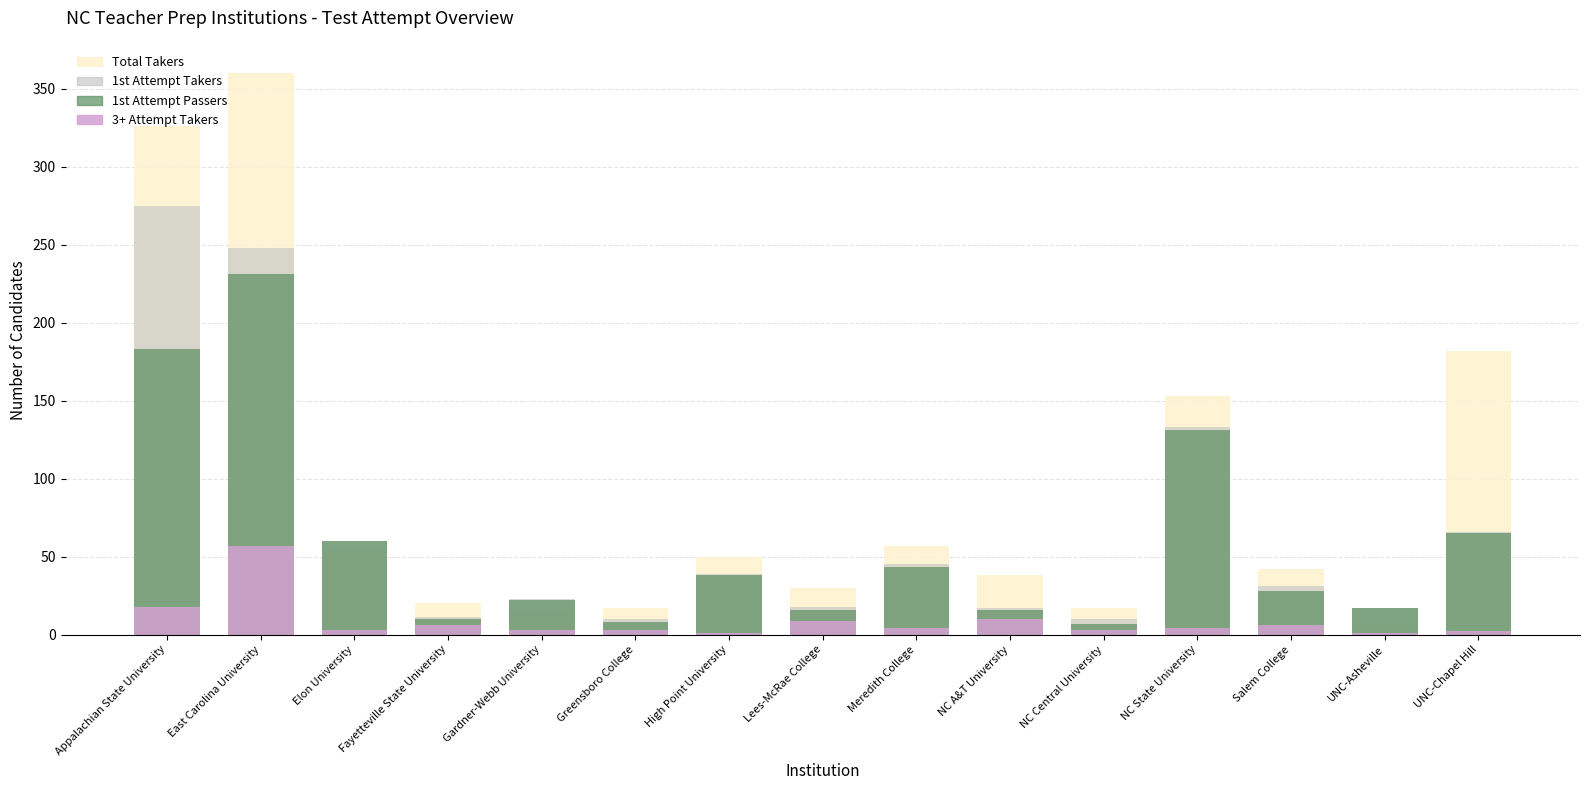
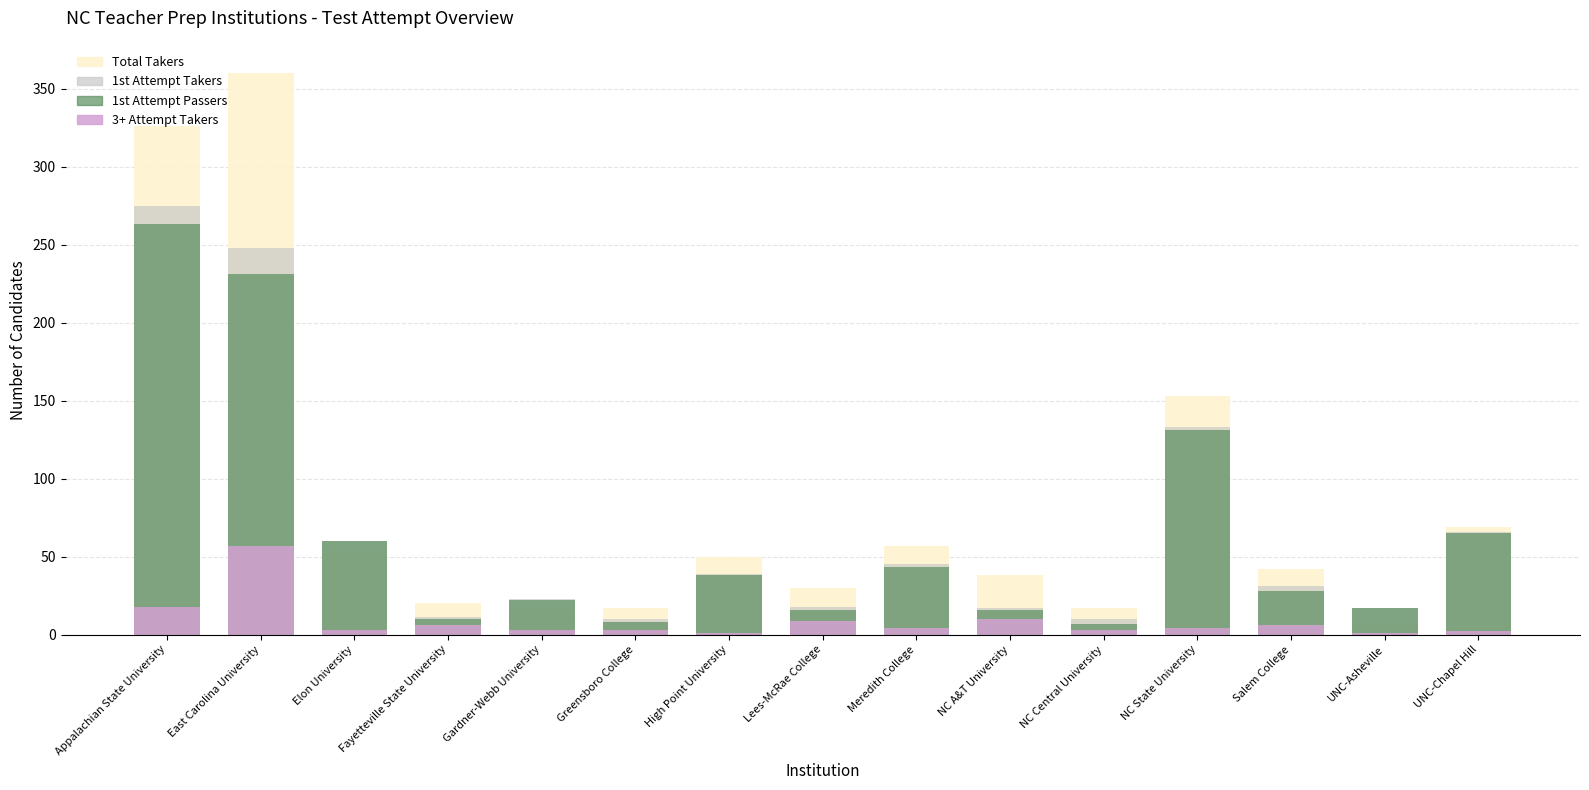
  {
    "Total Takers": {
      "Appalachian State University": 326,
      "East Carolina University": 360,
      "Fayetteville State University": 20,
      "Greensboro College": 17,
      "High Point University": 50,
      "Lees-McRae College": 30,
      "Meredith College": 57,
      "NC A&T University": 38,
      "NC Central University": 17,
      "NC State University": 153,
      "Salem College": 42,
-     "UNC-Chapel Hill": 182
+     "UNC-Chapel Hill": 69
    },
    "1st Attempt Passers": {
-     "Appalachian State University": 183,
+     "Appalachian State University": 263,
      "Elon University": 60,
      "Gardner-Webb University": 22,
      "UNC-Asheville": 17
    }
  }
